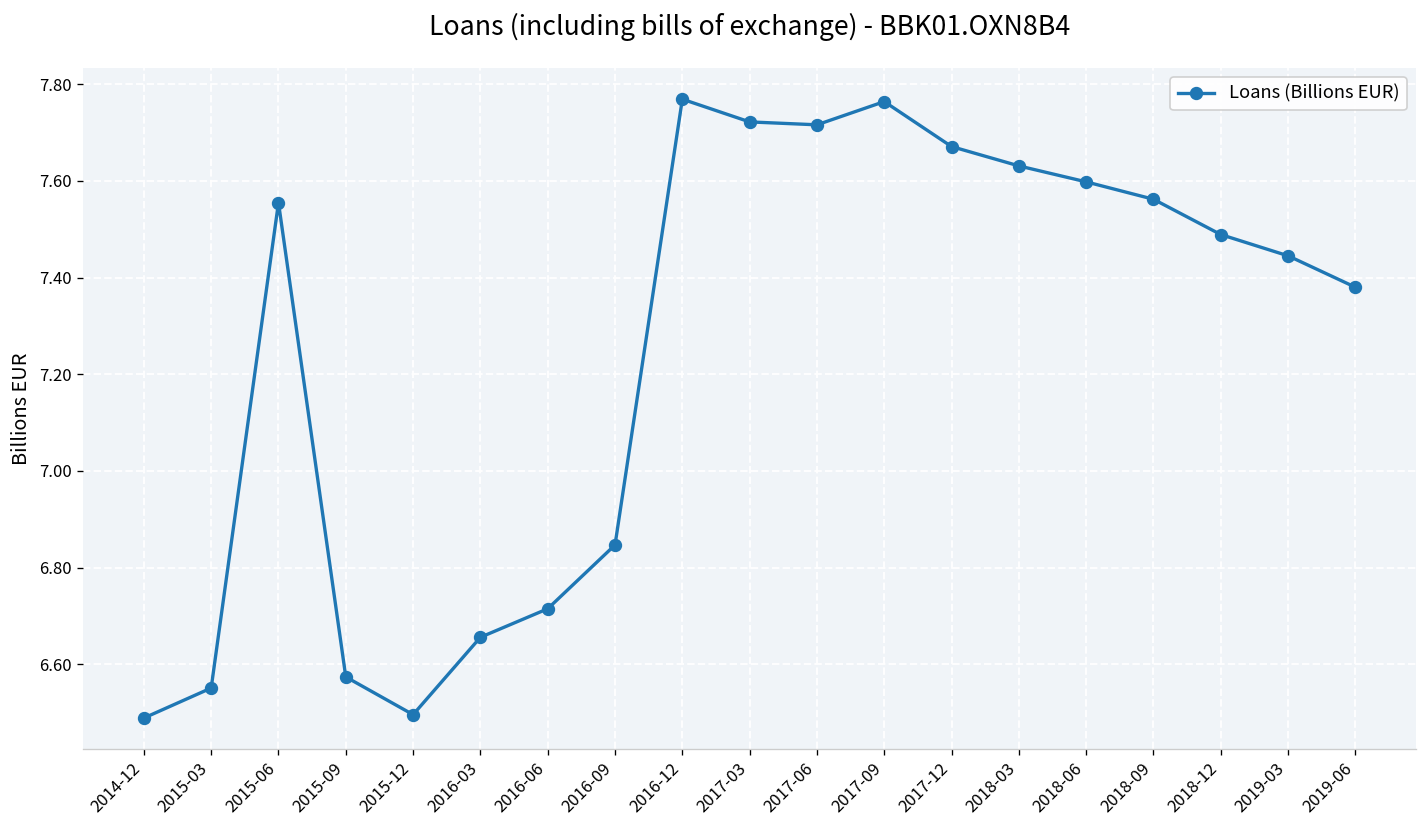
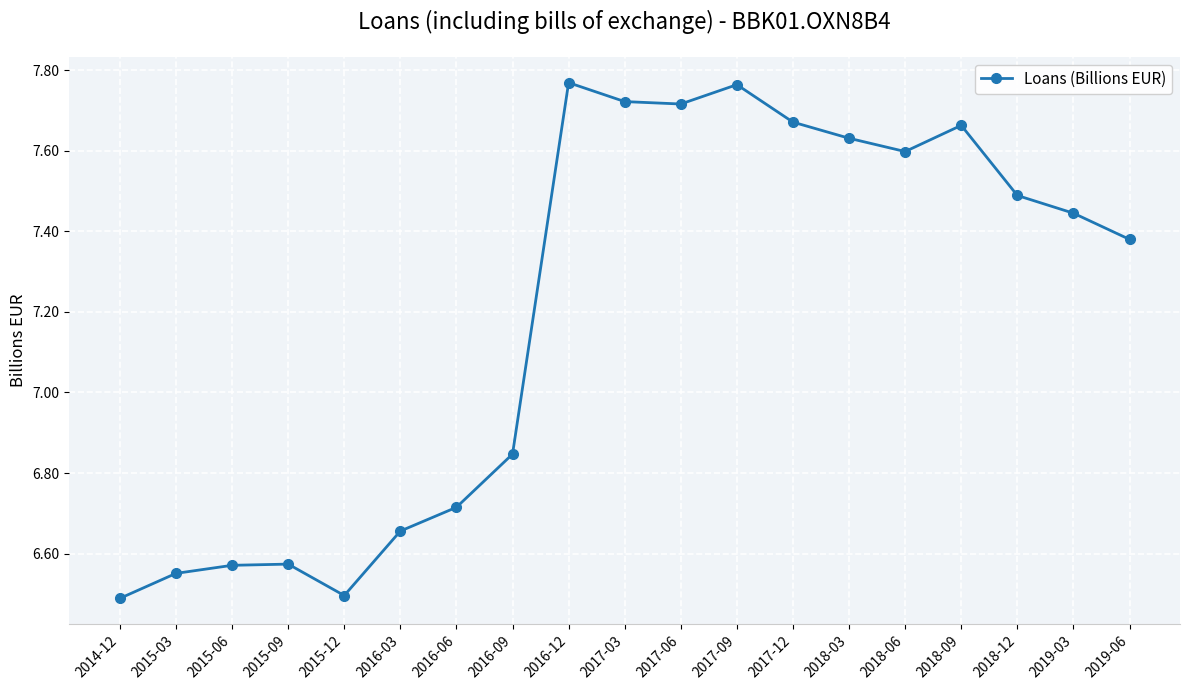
  {
    "2014-12": 6.49,
    "2015-03": 6.55,
-   "2015-06": 7.56,
+   "2015-06": 6.57,
    "2015-09": 6.57,
    "2015-12": 6.50,
    "2016-03": 6.66,
    "2016-06": 6.72,
    "2016-09": 6.85,
    "2016-12": 7.77,
    "2017-03": 7.72,
    "2017-06": 7.72,
    "2017-09": 7.76,
    "2017-12": 7.67,
    "2018-03": 7.63,
    "2018-06": 7.60,
-   "2018-09": 7.56,
+   "2018-09": 7.66,
    "2018-12": 7.49,
    "2019-03": 7.45,
    "2019-06": 7.38
  }
